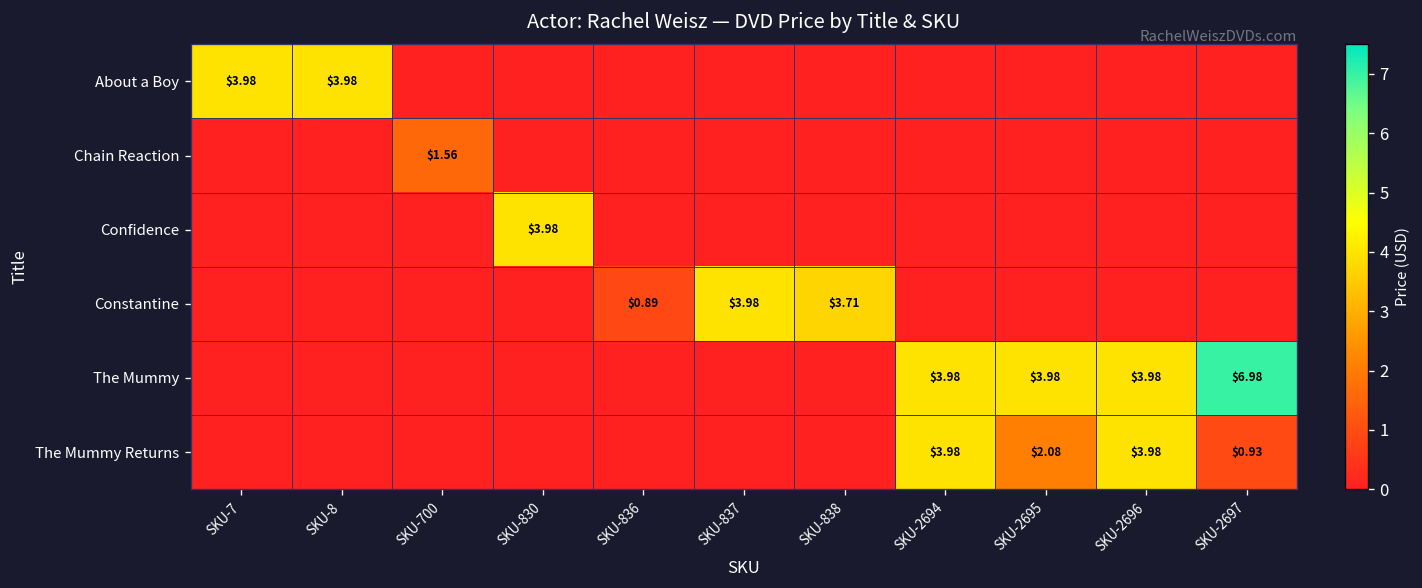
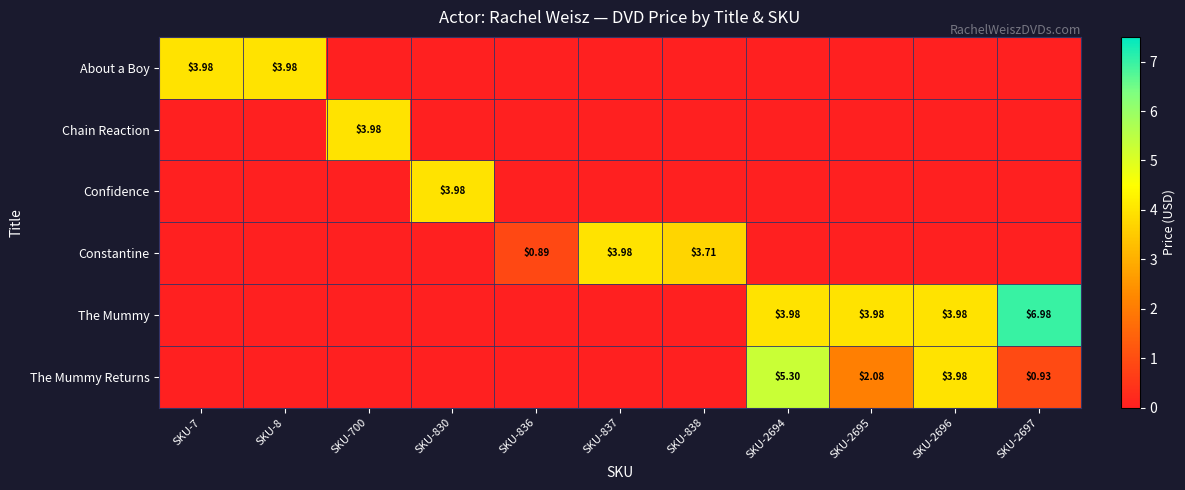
  {
    "About a Boy": {
      "SKU-7": "$3.98",
      "SKU-8": "$3.98"
    },
    "Chain Reaction": {
-     "SKU-700": "$1.56"
+     "SKU-700": "$3.98"
    },
    "Confidence": {
      "SKU-830": "$3.98"
    },
    "Constantine": {
      "SKU-836": "$0.89",
      "SKU-837": "$3.98",
      "SKU-838": "$3.71"
    },
    "The Mummy": {
      "SKU-2694": "$3.98",
      "SKU-2695": "$3.98",
      "SKU-2696": "$3.98",
      "SKU-2697": "$6.98"
    },
    "The Mummy Returns": {
-     "SKU-2694": "$3.98",
+     "SKU-2694": "$5.30",
      "SKU-2695": "$2.08",
      "SKU-2696": "$3.98",
      "SKU-2697": "$0.93"
    }
  }
